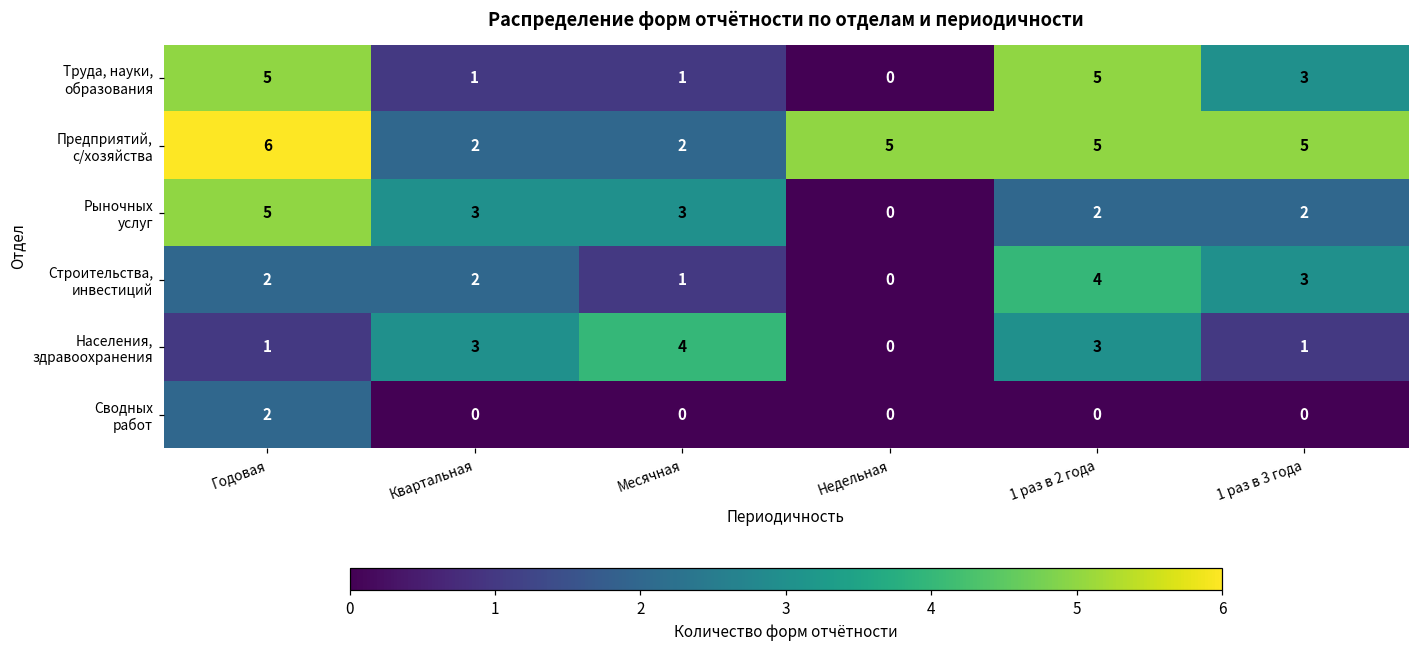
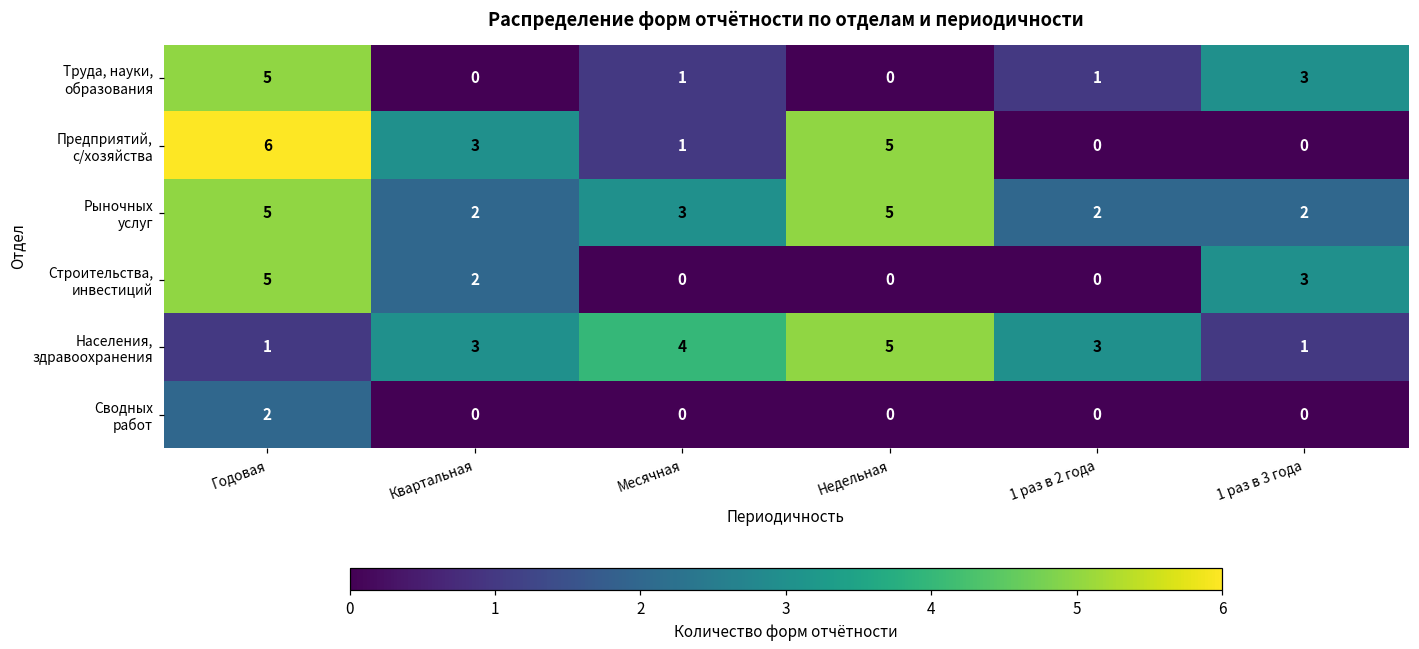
  {
    "Труда, науки, образования": {
      "Годовая": 5,
-     "Квартальная": 1,
+     "Квартальная": 0,
      "Месячная": 1,
      "Недельная": 0,
-     "1 раз в 2 года": 5,
+     "1 раз в 2 года": 1,
      "1 раз в 3 года": 3
    },
    "Предприятий, с/хозяйства": {
      "Годовая": 6,
-     "Квартальная": 2,
-     "Месячная": 2,
+     "Квартальная": 3,
+     "Месячная": 1,
      "Недельная": 5,
-     "1 раз в 2 года": 5,
-     "1 раз в 3 года": 5
+     "1 раз в 2 года": 0,
+     "1 раз в 3 года": 0
    },
    "Рыночных услуг": {
      "Годовая": 5,
-     "Квартальная": 3,
+     "Квартальная": 2,
      "Месячная": 3,
-     "Недельная": 0,
+     "Недельная": 5,
      "1 раз в 2 года": 2,
      "1 раз в 3 года": 2
    },
    "Строительства, инвестиций": {
-     "Годовая": 2,
+     "Годовая": 5,
      "Квартальная": 2,
-     "Месячная": 1,
+     "Месячная": 0,
      "Недельная": 0,
-     "1 раз в 2 года": 4,
+     "1 раз в 2 года": 0,
      "1 раз в 3 года": 3
    },
    "Населения, здравоохранения": {
      "Годовая": 1,
      "Квартальная": 3,
      "Месячная": 4,
-     "Недельная": 0,
+     "Недельная": 5,
      "1 раз в 2 года": 3,
      "1 раз в 3 года": 1
    },
    "Сводных работ": {
      "Годовая": 2,
      "Квартальная": 0,
      "Месячная": 0,
      "Недельная": 0,
      "1 раз в 2 года": 0,
      "1 раз в 3 года": 0
    }
  }
